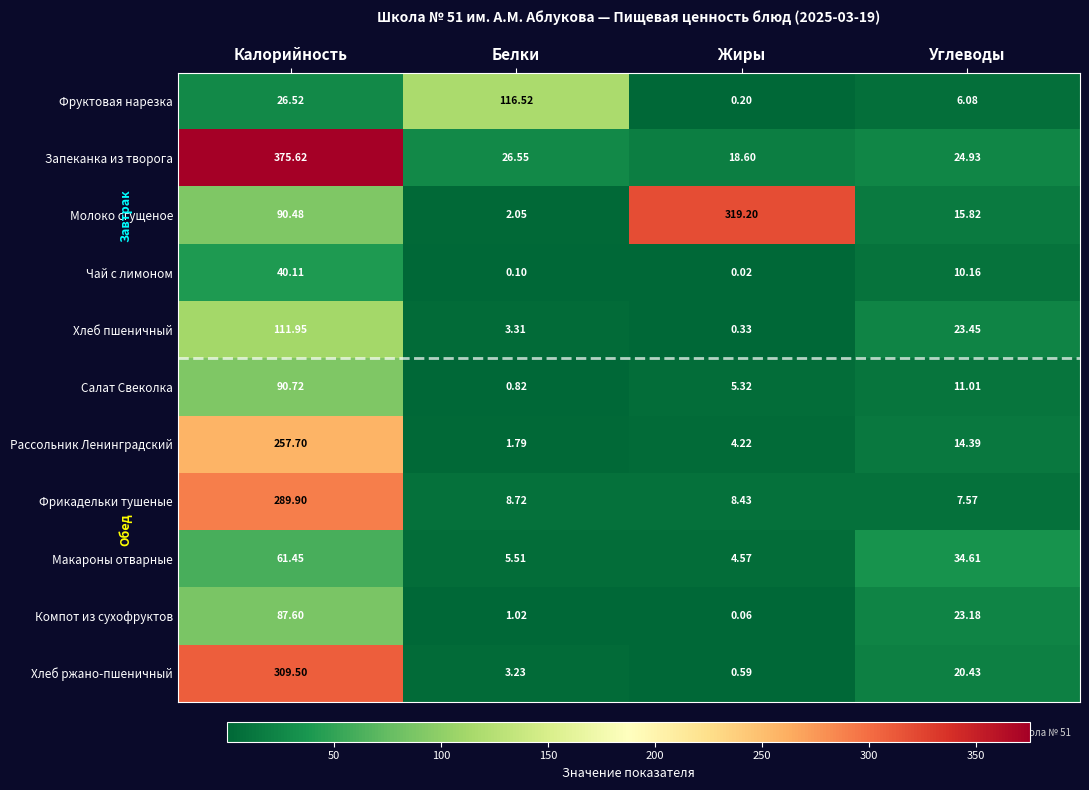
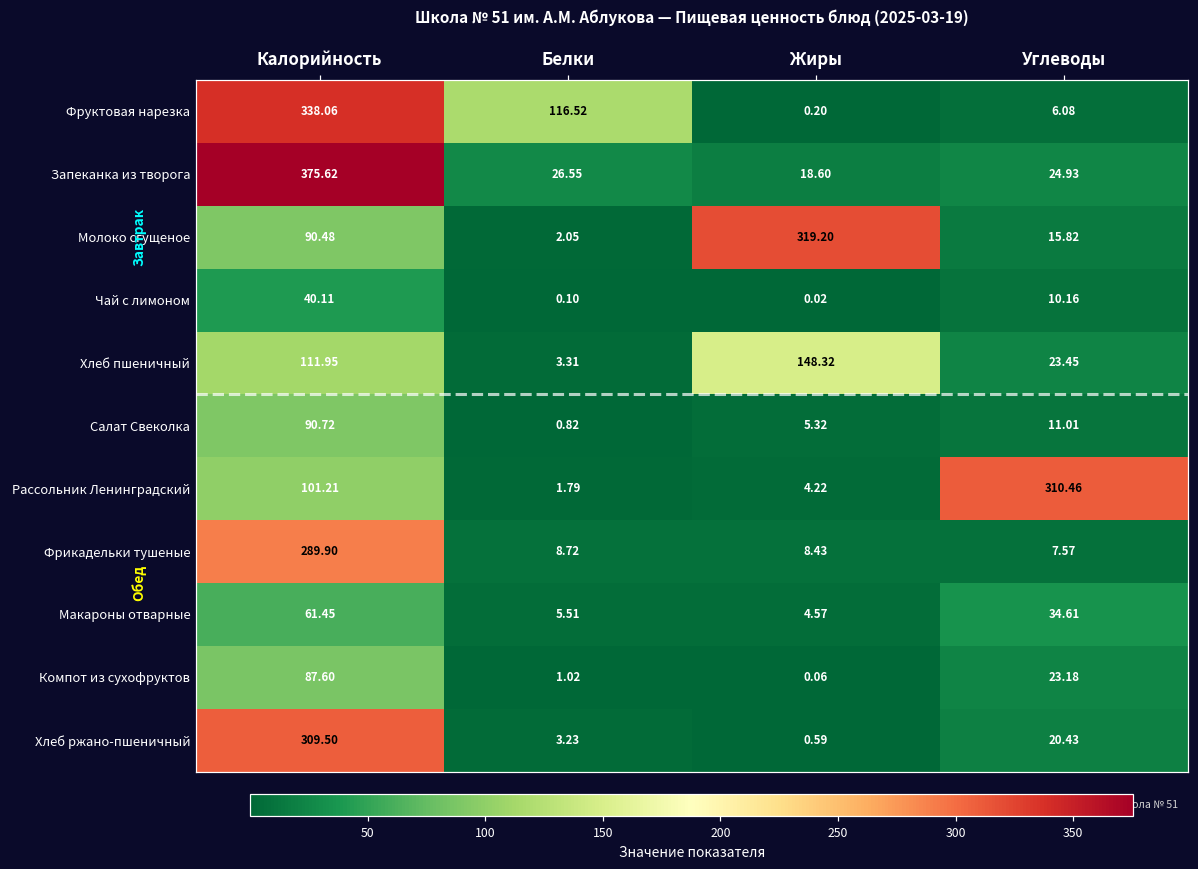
  {
    "Фруктовая нарезка": {
-     "Калорийность": 26.52,
+     "Калорийность": 338.06,
      "Белки": 116.52,
      "Жиры": 0.20,
      "Углеводы": 6.08
    },
    "Запеканка из творога": {
      "Калорийность": 375.62,
      "Белки": 26.55,
      "Жиры": 18.60,
      "Углеводы": 24.93
    },
    "Молоко сгущеное": {
      "Калорийность": 90.48,
      "Белки": 2.05,
      "Жиры": 319.20,
      "Углеводы": 15.82
    },
    "Чай с лимоном": {
      "Калорийность": 40.11,
      "Белки": 0.10,
      "Жиры": 0.02,
      "Углеводы": 10.16
    },
    "Хлеб пшеничный": {
      "Калорийность": 111.95,
      "Белки": 3.31,
-     "Жиры": 0.33,
+     "Жиры": 148.32,
      "Углеводы": 23.45
    },
    "Салат Свеколка": {
      "Калорийность": 90.72,
      "Белки": 0.82,
      "Жиры": 5.32,
      "Углеводы": 11.01
    },
    "Рассольник Ленинградский": {
-     "Калорийность": 257.70,
+     "Калорийность": 101.21,
      "Белки": 1.79,
      "Жиры": 4.22,
-     "Углеводы": 14.39
+     "Углеводы": 310.46
    },
    "Фрикадельки тушеные": {
      "Калорийность": 289.90,
      "Белки": 8.72,
      "Жиры": 8.43,
      "Углеводы": 7.57
    },
    "Макароны отварные": {
      "Калорийность": 61.45,
      "Белки": 5.51,
      "Жиры": 4.57,
      "Углеводы": 34.61
    },
    "Компот из сухофруктов": {
      "Калорийность": 87.60,
      "Белки": 1.02,
      "Жиры": 0.06,
      "Углеводы": 23.18
    },
    "Хлеб ржано-пшеничный": {
      "Калорийность": 309.50,
      "Белки": 3.23,
      "Жиры": 0.59,
      "Углеводы": 20.43
    }
  }
